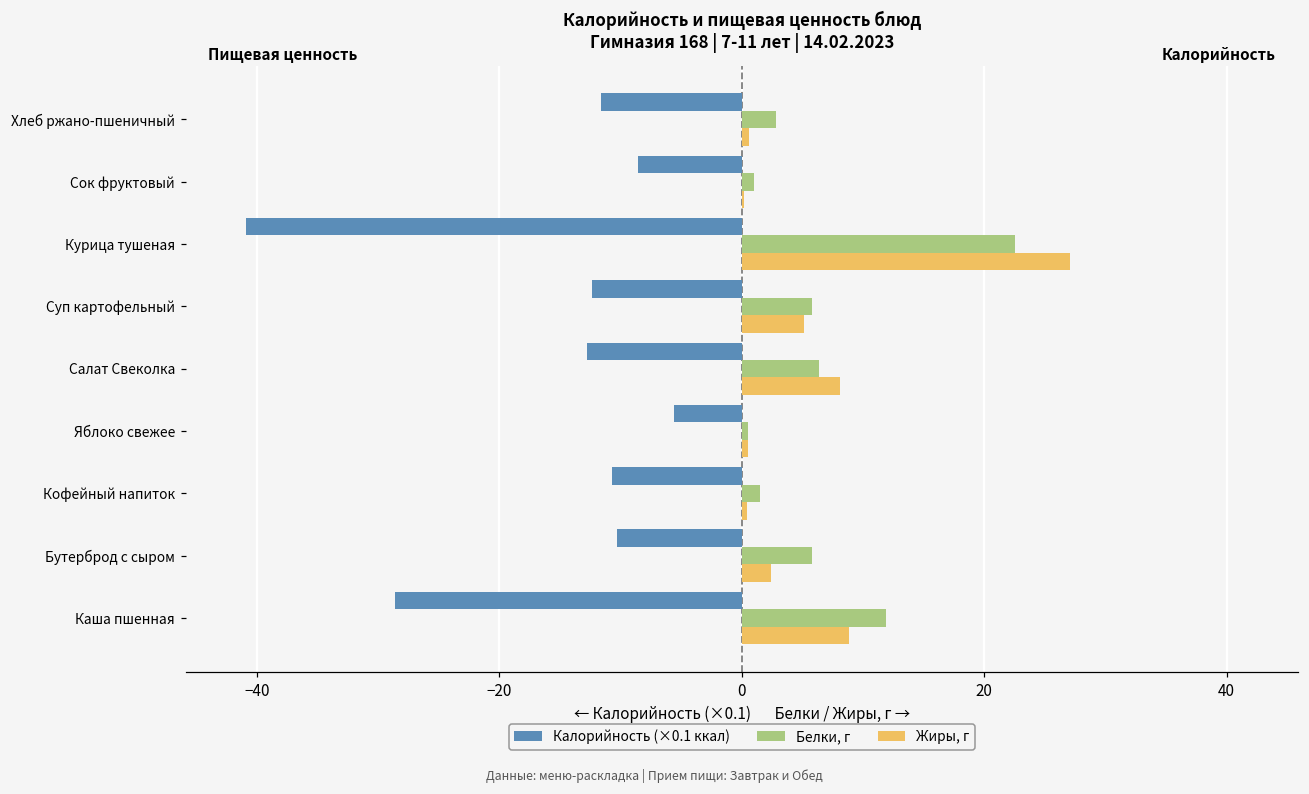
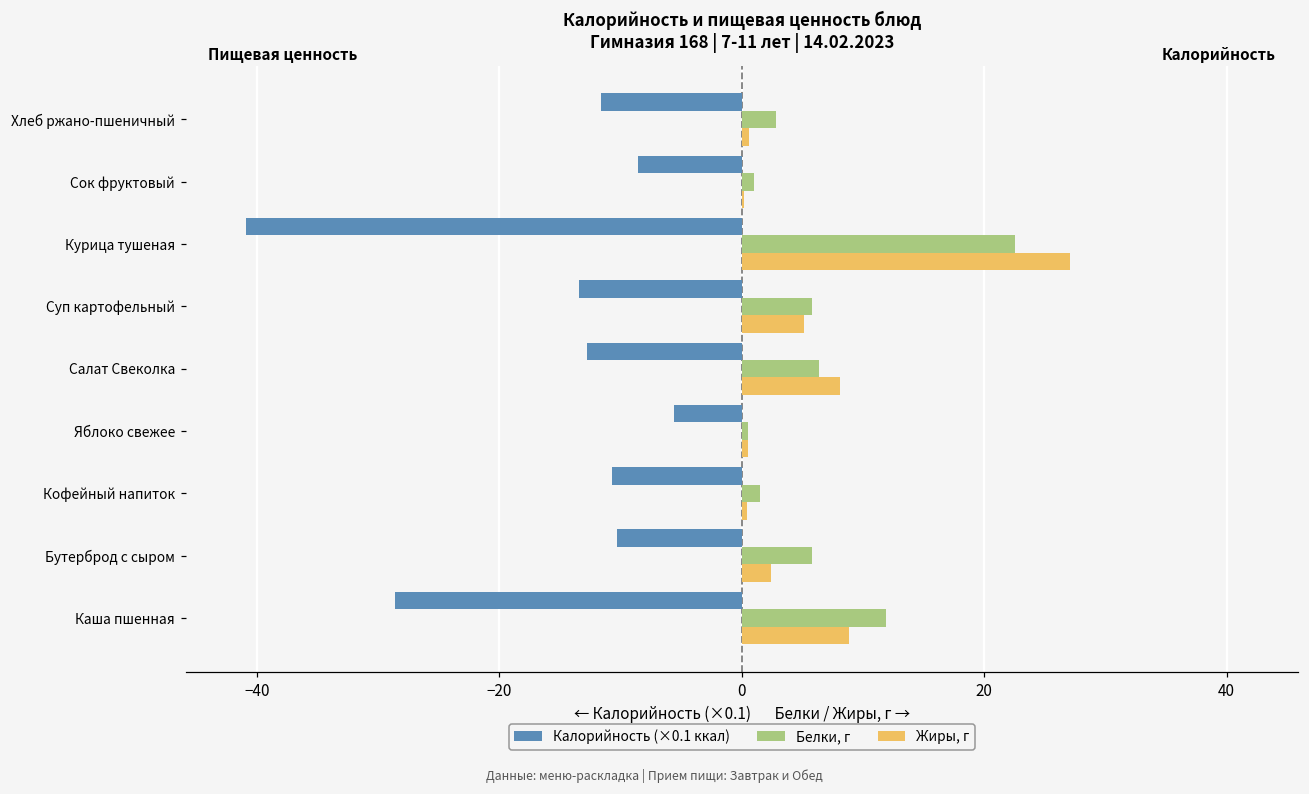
  {
    "Калорийность (×0.1 ккал)": {
      "Хлеб ржано-пшеничный": -11.6,
      "Сок фруктовый": -8.6,
      "Курица тушеная": -40.9,
-     "Суп картофельный": -12.4,
+     "Суп картофельный": -13.4,
      "Салат Свеколка": -12.8,
      "Яблоко свежее": -5.6,
      "Кофейный напиток": -10.7,
      "Бутерброд с сыром": -10.3,
      "Каша пшенная": -28.6
    },
    "Белки, г": {
      "Хлеб ржано-пшеничный": 2.8,
      "Сок фруктовый": 1.0,
      "Курица тушеная": 22.5,
      "Суп картофельный": 5.8,
      "Салат Свеколка": 6.4,
      "Яблоко свежее": 0.5,
      "Кофейный напиток": 1.5,
      "Бутерброд с сыром": 5.8,
      "Каша пшенная": 11.9
    },
    "Жиры, г": {
      "Хлеб ржано-пшеничный": 0.6,
      "Курица тушеная": 27.0,
      "Суп картофельный": 5.1,
      "Салат Свеколка": 8.1,
      "Яблоко свежее": 0.5,
      "Кофейный напиток": 0.4,
      "Бутерброд с сыром": 2.4,
      "Каша пшенная": 8.9
    }
  }
